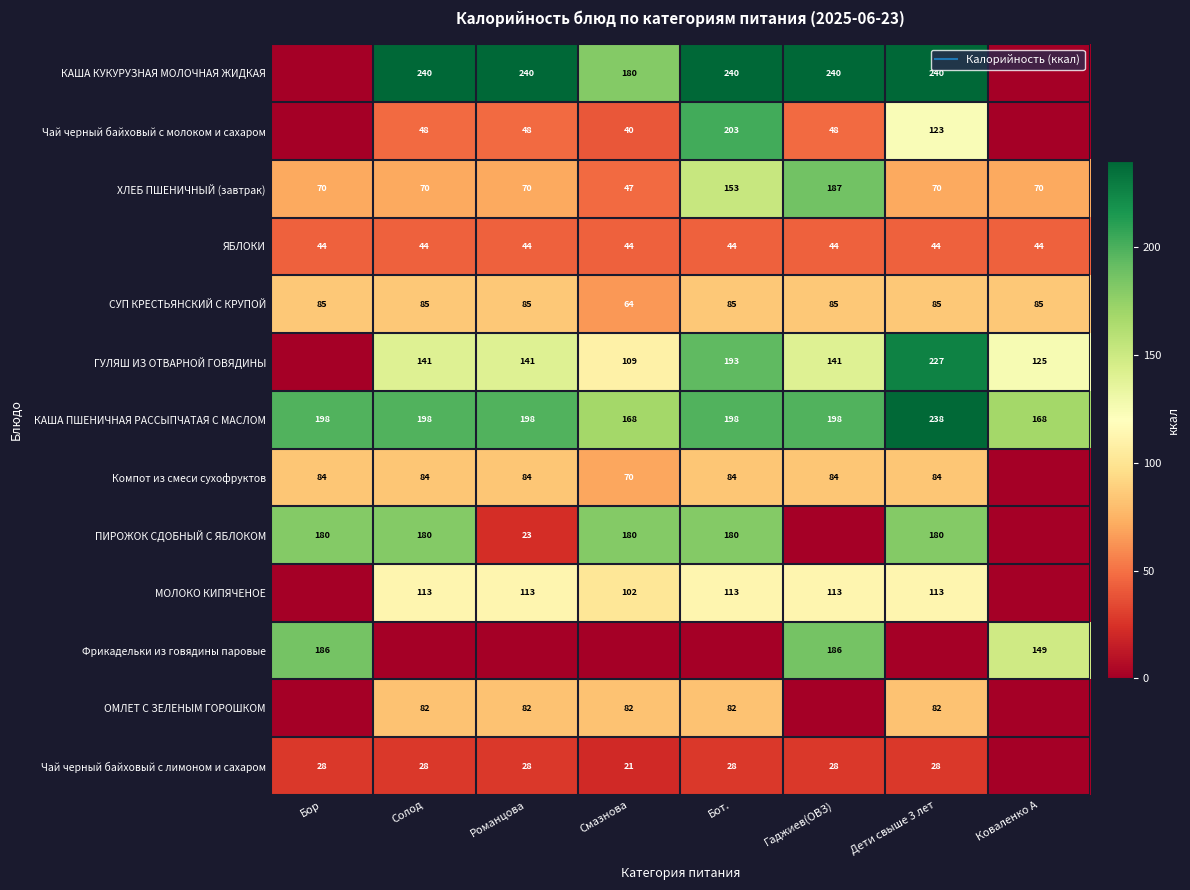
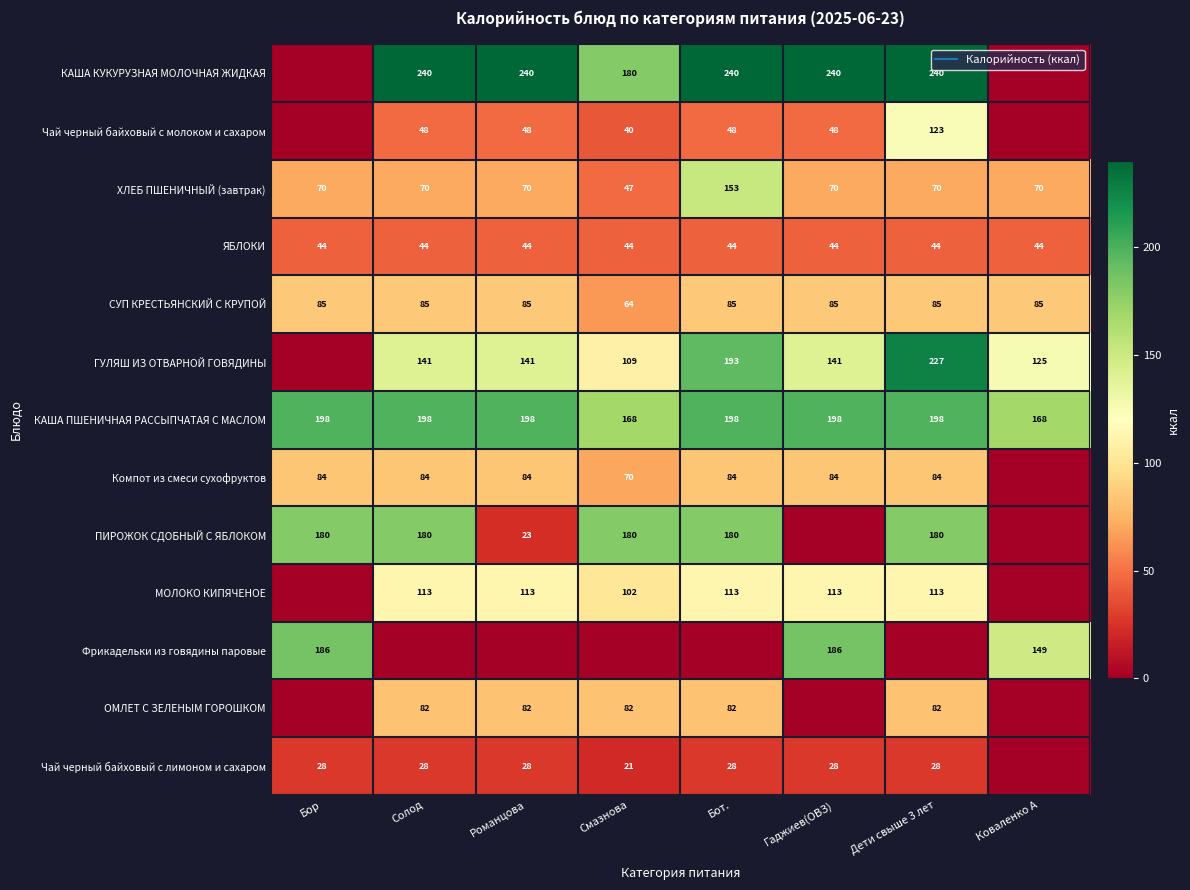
  {
    "КАША КУКУРУЗНАЯ МОЛОЧНАЯ ЖИДКАЯ": {
      "Солод": 240,
      "Романцова": 240,
      "Смазнова": 180,
      "Бот.": 240,
      "Гаджиев(ОВЗ)": 240
    },
    "Чай черный байховый с молоком и сахаром": {
      "Солод": 48,
      "Романцова": 48,
      "Смазнова": 40,
-     "Бот.": 203,
+     "Бот.": 48,
      "Гаджиев(ОВЗ)": 48,
      "Дети свыше 3 лет": 123
    },
    "ХЛЕБ ПШЕНИЧНЫЙ (завтрак)": {
      "Бор": 70,
      "Солод": 70,
      "Романцова": 70,
      "Смазнова": 47,
      "Бот.": 153,
-     "Гаджиев(ОВЗ)": 187,
+     "Гаджиев(ОВЗ)": 70,
      "Дети свыше 3 лет": 70,
      "Коваленко А": 70
    },
    "ЯБЛОКИ": {
      "Бор": 44,
      "Солод": 44,
      "Романцова": 44,
      "Смазнова": 44,
      "Бот.": 44,
      "Гаджиев(ОВЗ)": 44,
      "Дети свыше 3 лет": 44,
      "Коваленко А": 44
    },
    "СУП КРЕСТЬЯНСКИЙ С КРУПОЙ": {
      "Бор": 85,
      "Солод": 85,
      "Романцова": 85,
      "Смазнова": 64,
      "Бот.": 85,
      "Гаджиев(ОВЗ)": 85,
      "Дети свыше 3 лет": 85,
      "Коваленко А": 85
    },
    "ГУЛЯШ ИЗ ОТВАРНОЙ ГОВЯДИНЫ": {
      "Солод": 141,
      "Романцова": 141,
      "Смазнова": 109,
      "Бот.": 193,
      "Гаджиев(ОВЗ)": 141,
      "Дети свыше 3 лет": 227,
      "Коваленко А": 125
    },
    "КАША ПШЕНИЧНАЯ РАССЫПЧАТАЯ С МАСЛОМ": {
      "Бор": 198,
      "Солод": 198,
      "Романцова": 198,
      "Смазнова": 168,
      "Бот.": 198,
      "Гаджиев(ОВЗ)": 198,
-     "Дети свыше 3 лет": 238,
+     "Дети свыше 3 лет": 198,
      "Коваленко А": 168
    },
    "Компот из смеси сухофруктов": {
      "Бор": 84,
      "Солод": 84,
      "Романцова": 84,
      "Смазнова": 70,
      "Бот.": 84,
      "Гаджиев(ОВЗ)": 84,
      "Дети свыше 3 лет": 84
    },
    "ПИРОЖОК СДОБНЫЙ С ЯБЛОКОМ": {
      "Бор": 180,
      "Солод": 180,
      "Романцова": 23,
      "Смазнова": 180,
      "Бот.": 180,
      "Дети свыше 3 лет": 180
    },
    "МОЛОКО КИПЯЧЕНОЕ": {
      "Солод": 113,
      "Романцова": 113,
      "Смазнова": 102,
      "Бот.": 113,
      "Гаджиев(ОВЗ)": 113,
      "Дети свыше 3 лет": 113
    },
    "Фрикадельки из говядины паровые": {
      "Бор": 186,
      "Гаджиев(ОВЗ)": 186,
      "Коваленко А": 149
    },
    "ОМЛЕТ С ЗЕЛЕНЫМ ГОРОШКОМ": {
      "Солод": 82,
      "Романцова": 82,
      "Смазнова": 82,
      "Бот.": 82,
      "Дети свыше 3 лет": 82
    },
    "Чай черный байховый с лимоном и сахаром": {
      "Бор": 28,
      "Солод": 28,
      "Романцова": 28,
      "Смазнова": 21,
      "Бот.": 28,
      "Гаджиев(ОВЗ)": 28,
      "Дети свыше 3 лет": 28
    }
  }
